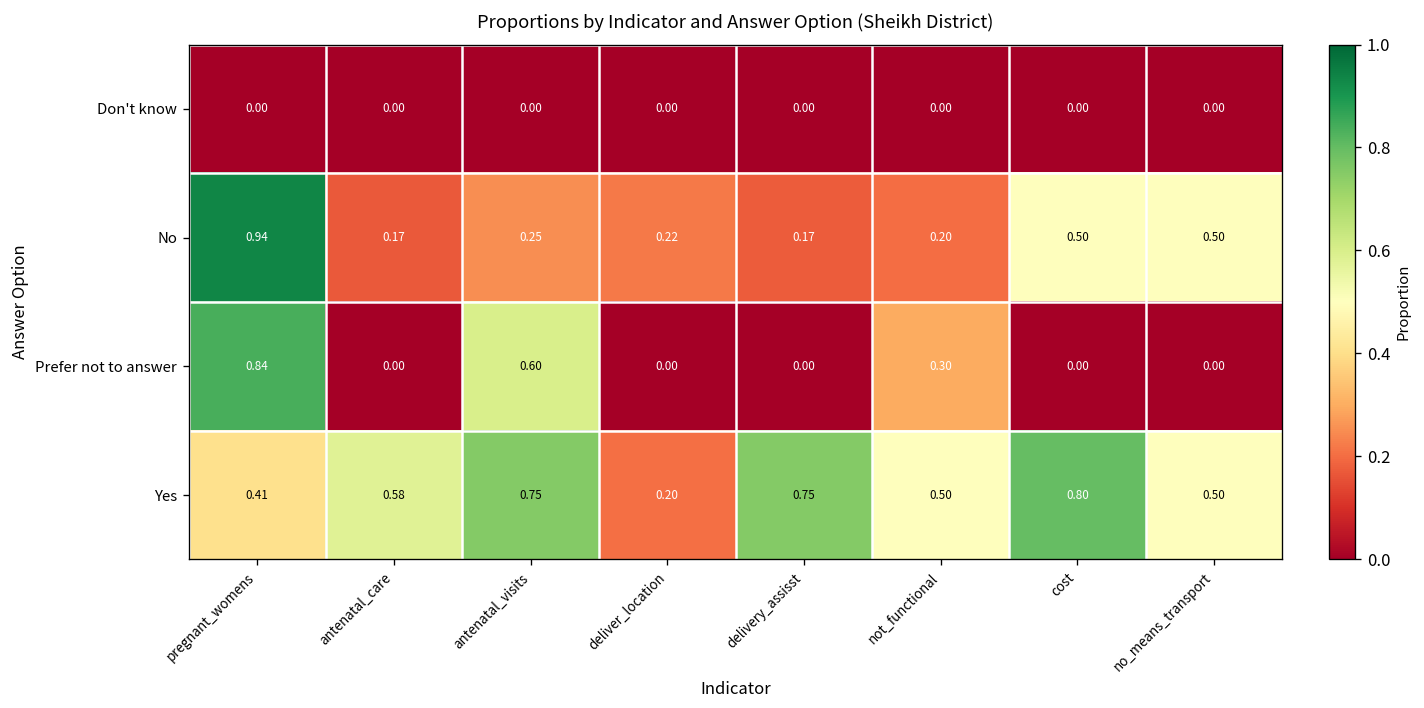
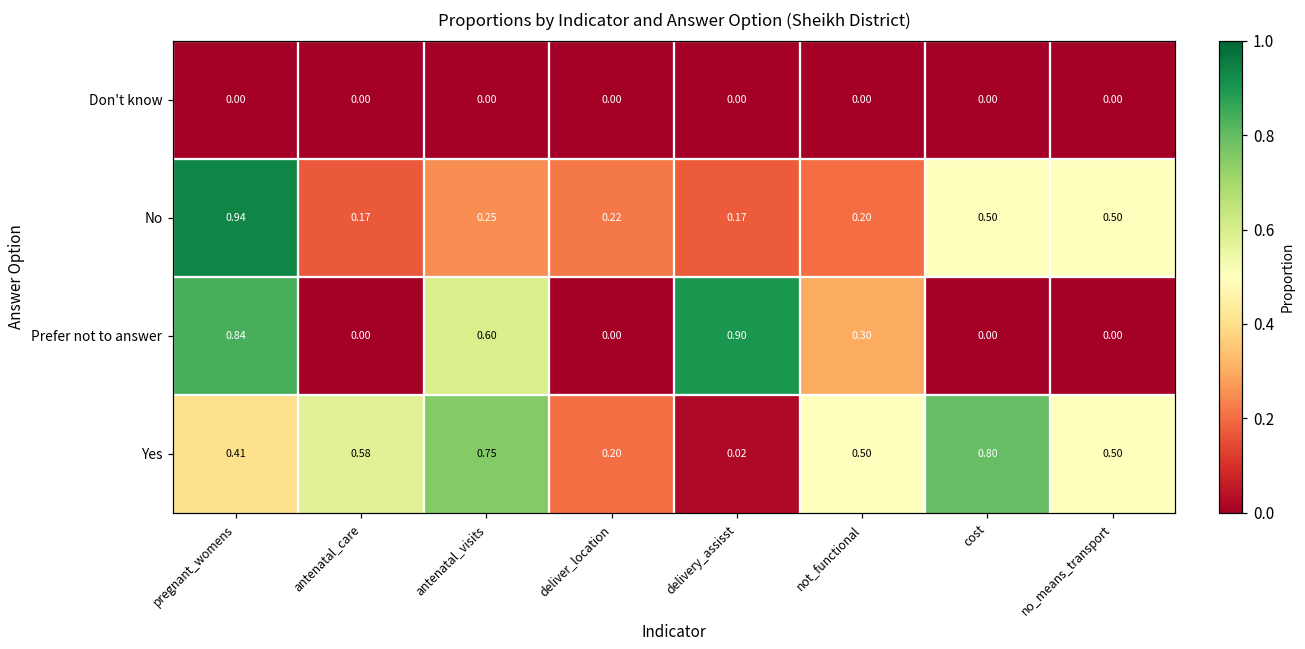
  {
    "Don't know": {
      "pregnant_womens": 0.00,
      "antenatal_care": 0.00,
      "antenatal_visits": 0.00,
      "deliver_location": 0.00,
      "delivery_assisst": 0.00,
      "not_functional": 0.00,
      "cost": 0.00,
      "no_means_transport": 0.00
    },
    "No": {
      "pregnant_womens": 0.94,
      "antenatal_care": 0.17,
      "antenatal_visits": 0.25,
      "deliver_location": 0.22,
      "delivery_assisst": 0.17,
      "not_functional": 0.20,
      "cost": 0.50,
      "no_means_transport": 0.50
    },
    "Prefer not to answer": {
      "pregnant_womens": 0.84,
      "antenatal_care": 0.00,
      "antenatal_visits": 0.60,
      "deliver_location": 0.00,
-     "delivery_assisst": 0.00,
+     "delivery_assisst": 0.90,
      "not_functional": 0.30,
      "cost": 0.00,
      "no_means_transport": 0.00
    },
    "Yes": {
      "pregnant_womens": 0.41,
      "antenatal_care": 0.58,
      "antenatal_visits": 0.75,
      "deliver_location": 0.20,
-     "delivery_assisst": 0.75,
+     "delivery_assisst": 0.02,
      "not_functional": 0.50,
      "cost": 0.80,
      "no_means_transport": 0.50
    }
  }
